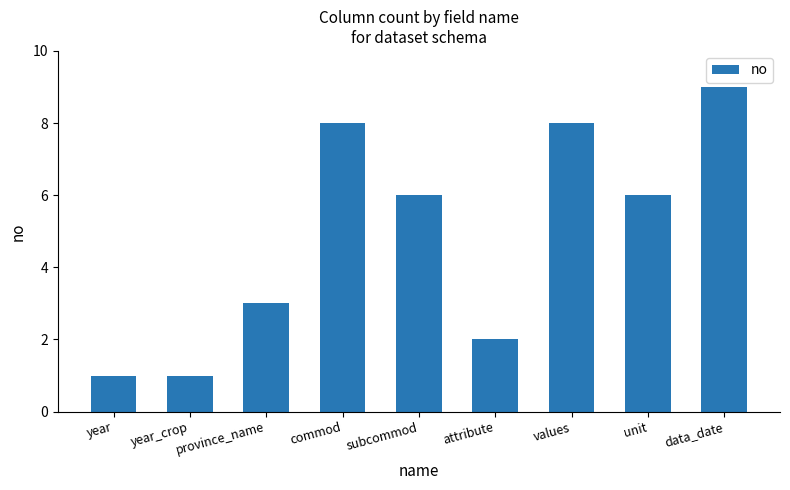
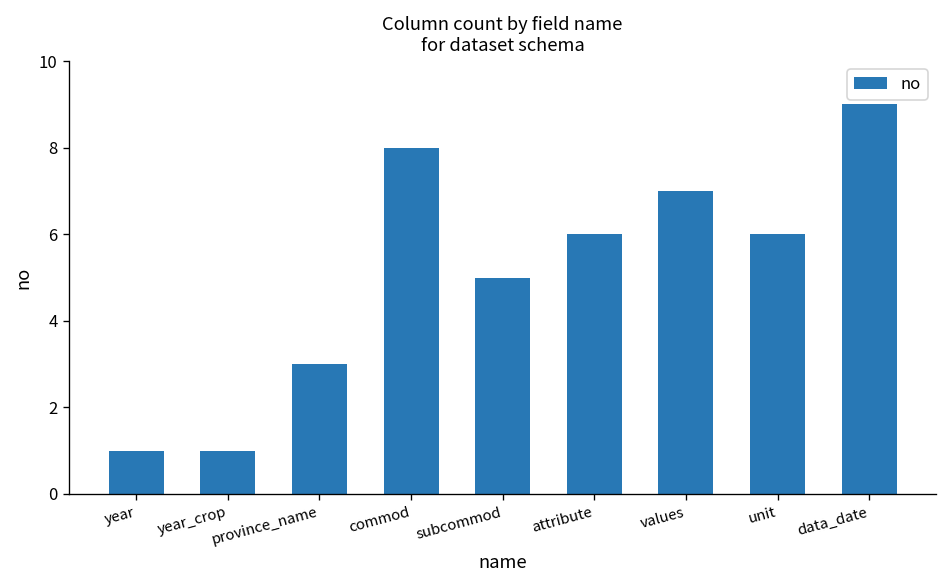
  {
    "year": 1,
    "year_crop": 1,
    "province_name": 3,
    "commod": 8,
-   "subcommod": 6,
-   "attribute": 2,
-   "values": 8,
+   "subcommod": 5,
+   "attribute": 6,
+   "values": 7,
    "unit": 6,
    "data_date": 9
  }
